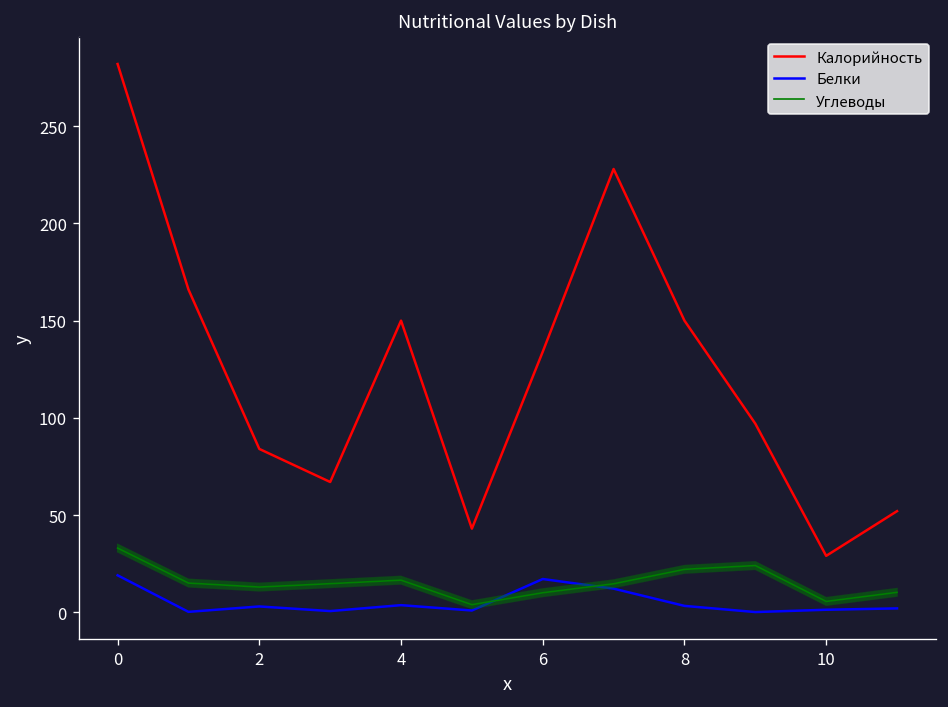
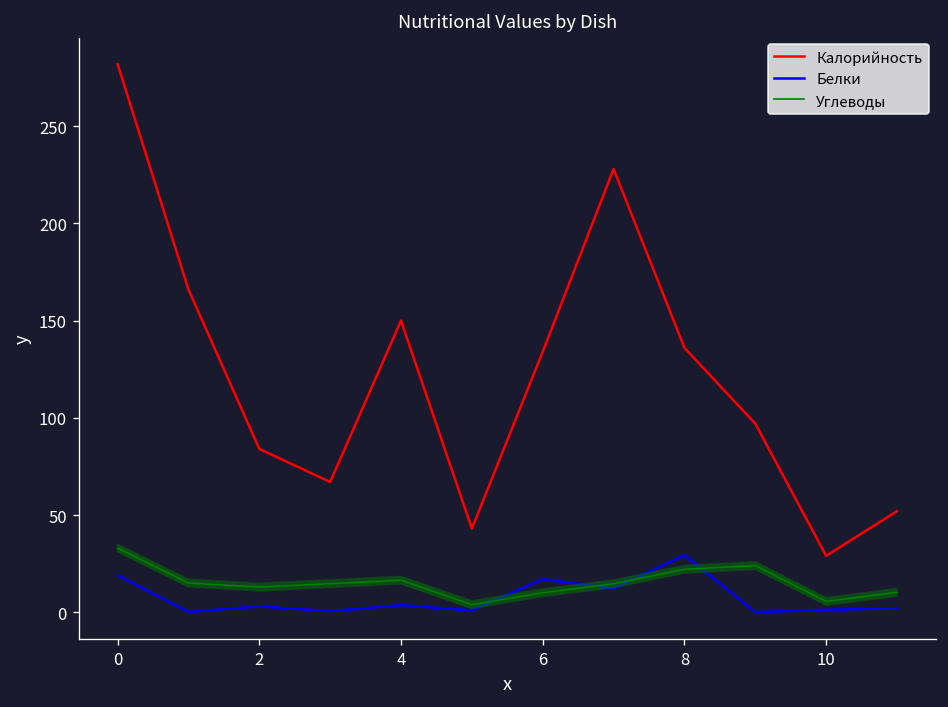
  {
    "Калорийность": {
      "0": 282,
      "2": 84,
      "4": 150,
      "6": 134,
-     "8": 150,
+     "8": 136,
      "10": 29
    },
    "Белки": {
      "0": 19,
      "2": 3,
      "4": 4,
      "6": 17,
-     "8": 3,
+     "8": 29,
      "10": 1
    }
  }
